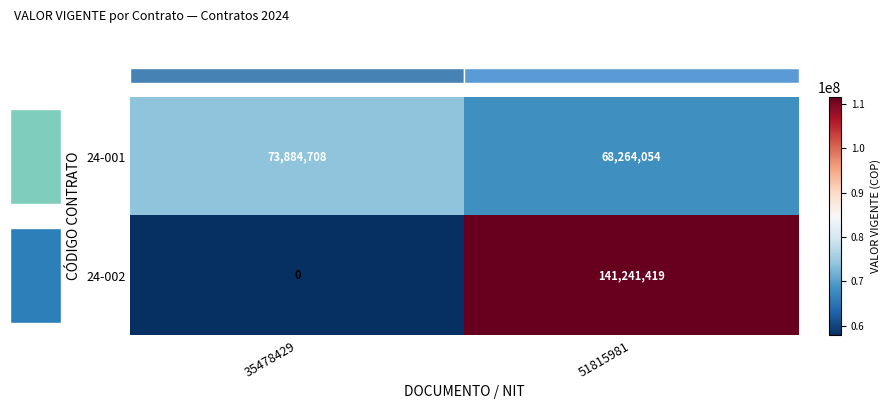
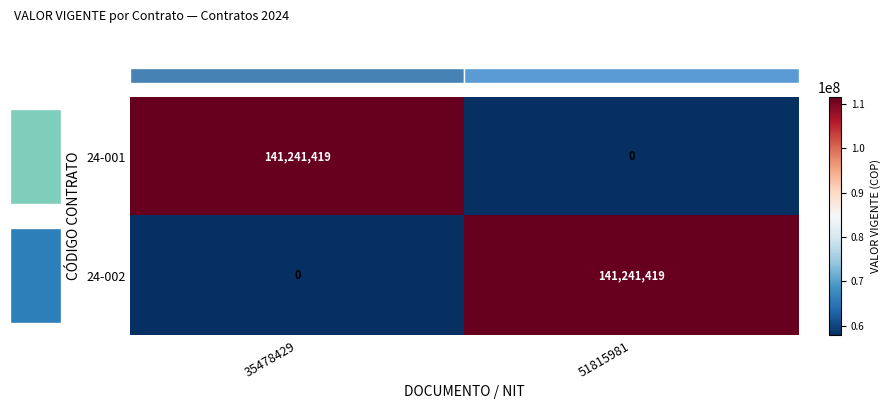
  {
    "24-001": {
-     "35478429": "73,884,708",
-     "51815981": "68,264,054"
+     "35478429": "141,241,419",
+     "51815981": "0"
    },
    "24-002": {
      "35478429": "0",
      "51815981": "141,241,419"
    }
  }
